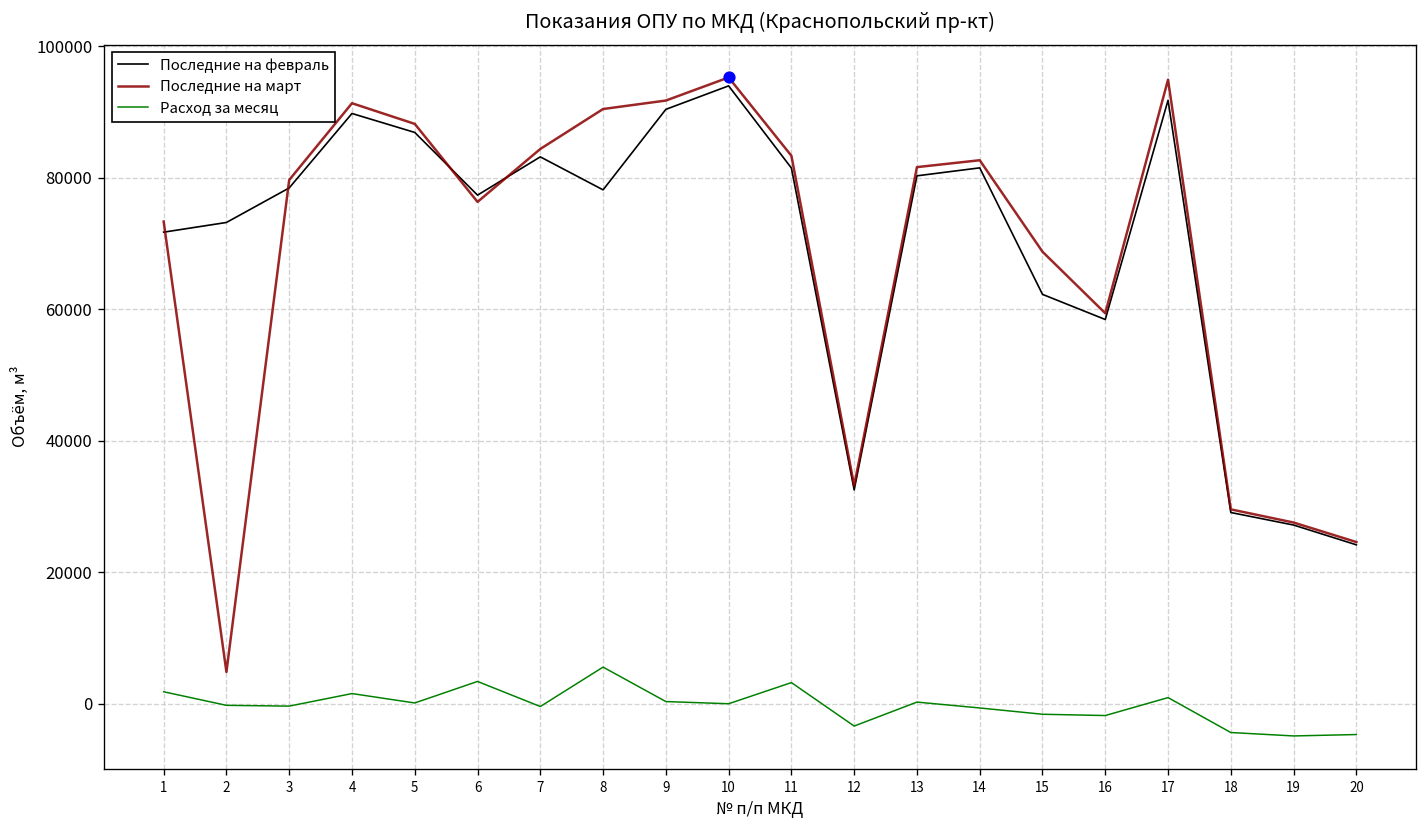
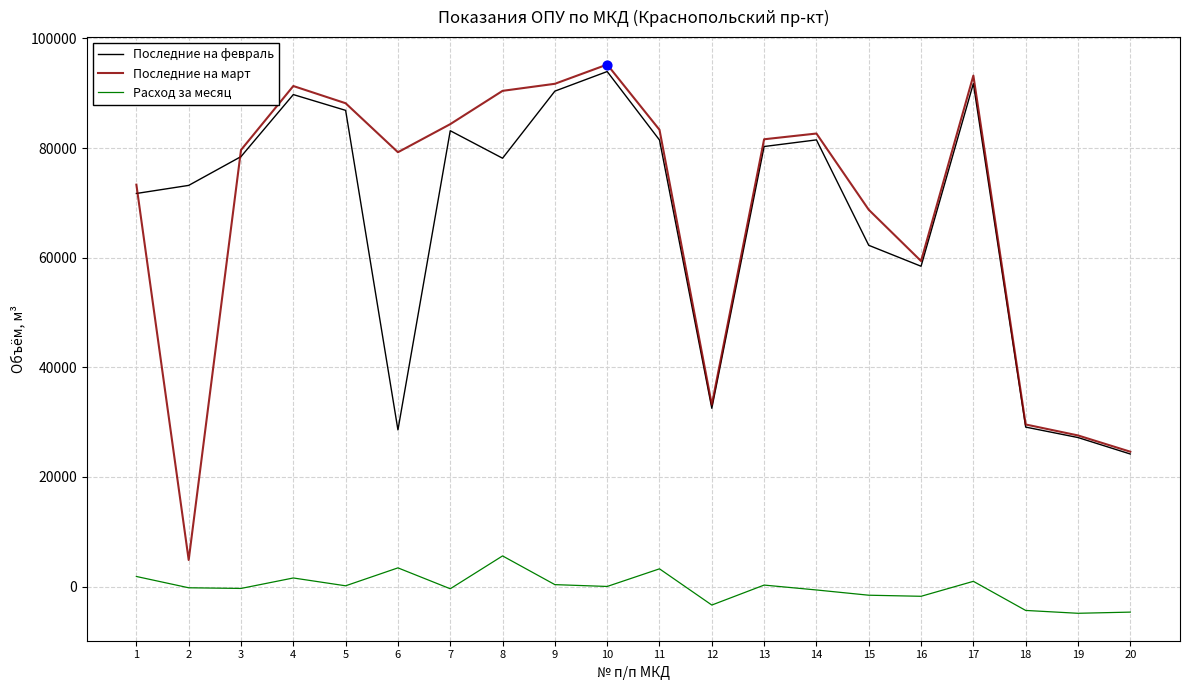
  {
    "Последние на февраль": {
      "1": 72000,
      "2": 73000,
      "3": 78000,
      "4": 90000,
      "5": 87000,
-     "6": 77000,
+     "6": 29000,
      "7": 83000,
      "8": 78000,
      "9": 90000,
      "10": 94000,
      "11": 81000,
      "12": 33000,
      "13": 80000,
      "14": 81000,
      "15": 62000,
      "16": 58000,
      "17": 92000,
      "18": 29000
    },
    "Последние на март": {
      "1": 73000,
      "2": 5000,
      "3": 80000,
      "4": 91000,
      "5": 88000,
-     "6": 76000,
+     "6": 79000,
      "7": 84000,
      "8": 90000,
      "9": 92000,
      "11": 83000,
      "12": 33000,
      "13": 82000,
      "14": 83000,
      "15": 69000,
      "16": 59000,
-     "17": 95000,
+     "17": 93000,
      "18": 30000
    },
    "Расход за месяц": {
      "1": 2000,
      "2": 0,
      "3": 0,
      "4": 2000,
      "5": 0,
      "6": 3000,
      "7": 0,
      "8": 6000,
      "9": 0,
      "10": 0,
      "11": 3000,
      "12": -3000,
      "13": 0,
      "14": -1000,
      "15": -2000,
      "16": -2000,
      "17": 1000,
      "18": -4000,
      "19": -5000,
      "20": -5000
    }
  }
